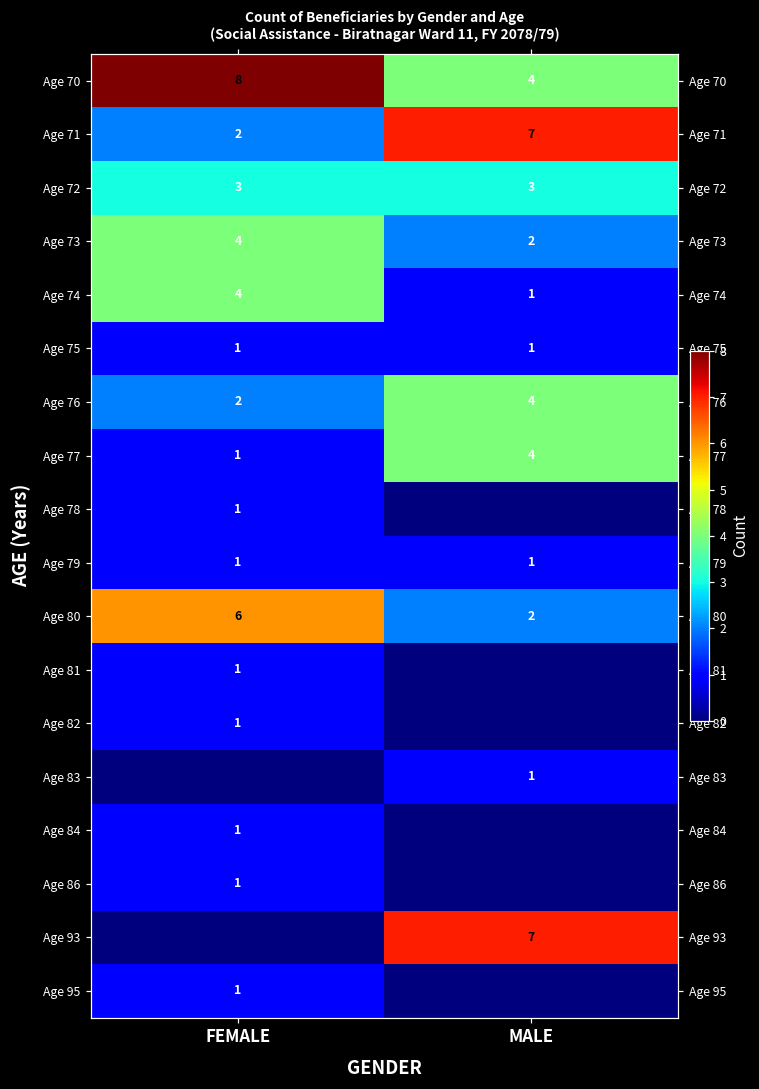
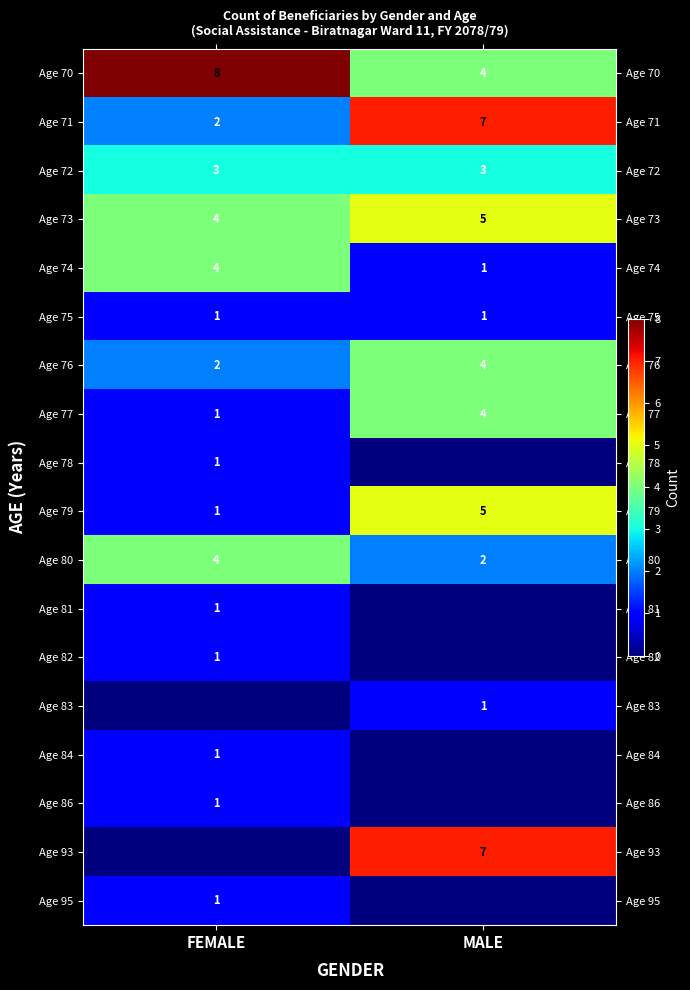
  {
    "Age 70": {
      "FEMALE": 8,
      "MALE": 4
    },
    "Age 71": {
      "FEMALE": 2,
      "MALE": 7
    },
    "Age 72": {
      "FEMALE": 3,
      "MALE": 3
    },
    "Age 73": {
      "FEMALE": 4,
-     "MALE": 2
+     "MALE": 5
    },
    "Age 74": {
      "FEMALE": 4,
      "MALE": 1
    },
    "Age 75": {
      "FEMALE": 1,
      "MALE": 1
    },
    "Age 76": {
      "FEMALE": 2,
      "MALE": 4
    },
    "Age 77": {
      "FEMALE": 1,
      "MALE": 4
    },
    "Age 78": {
      "FEMALE": 1
    },
    "Age 79": {
      "FEMALE": 1,
-     "MALE": 1
+     "MALE": 5
    },
    "Age 80": {
-     "FEMALE": 6,
+     "FEMALE": 4,
      "MALE": 2
    },
    "Age 81": {
      "FEMALE": 1
    },
    "Age 82": {
      "FEMALE": 1
    },
    "Age 83": {
      "MALE": 1
    },
    "Age 84": {
      "FEMALE": 1
    },
    "Age 86": {
      "FEMALE": 1
    },
    "Age 93": {
      "MALE": 7
    },
    "Age 95": {
      "FEMALE": 1
    }
  }
